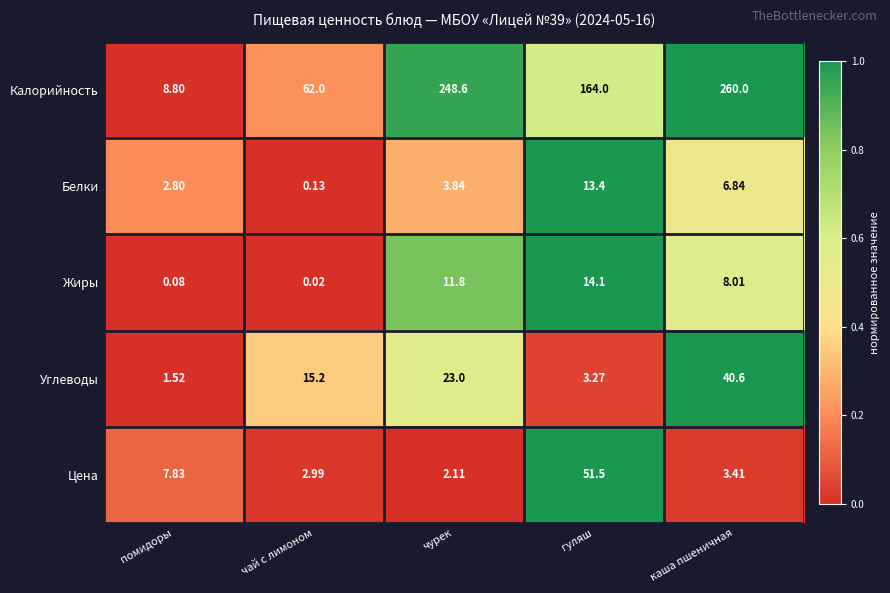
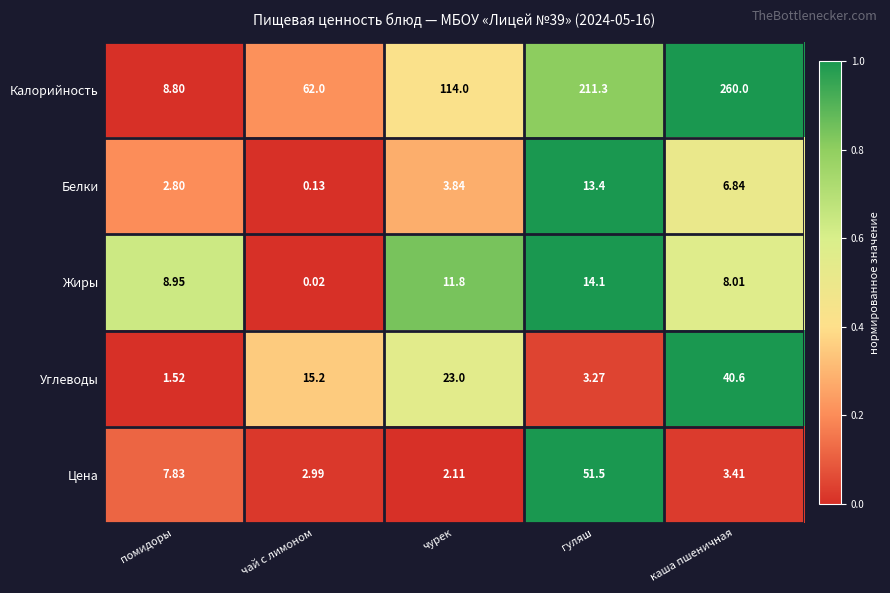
  {
    "Калорийность": {
      "помидоры": 8.80,
      "чай с лимоном": 62.0,
-     "чурек": 248.6,
-     "гуляш": 164.0,
+     "чурек": 114.0,
+     "гуляш": 211.3,
      "каша пшеничная": 260.0
    },
    "Белки": {
      "помидоры": 2.80,
      "чай с лимоном": 0.13,
      "чурек": 3.84,
      "гуляш": 13.4,
      "каша пшеничная": 6.84
    },
    "Жиры": {
-     "помидоры": 0.08,
+     "помидоры": 8.95,
      "чай с лимоном": 0.02,
      "чурек": 11.8,
      "гуляш": 14.1,
      "каша пшеничная": 8.01
    },
    "Углеводы": {
      "помидоры": 1.52,
      "чай с лимоном": 15.2,
      "чурек": 23.0,
      "гуляш": 3.27,
      "каша пшеничная": 40.6
    },
    "Цена": {
      "помидоры": 7.83,
      "чай с лимоном": 2.99,
      "чурек": 2.11,
      "гуляш": 51.5,
      "каша пшеничная": 3.41
    }
  }
